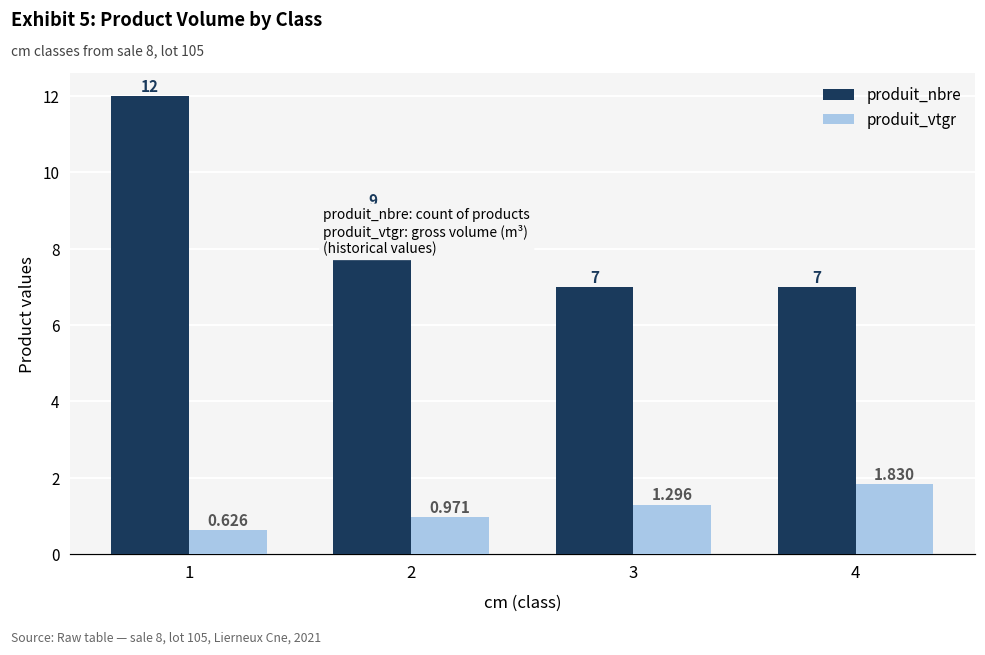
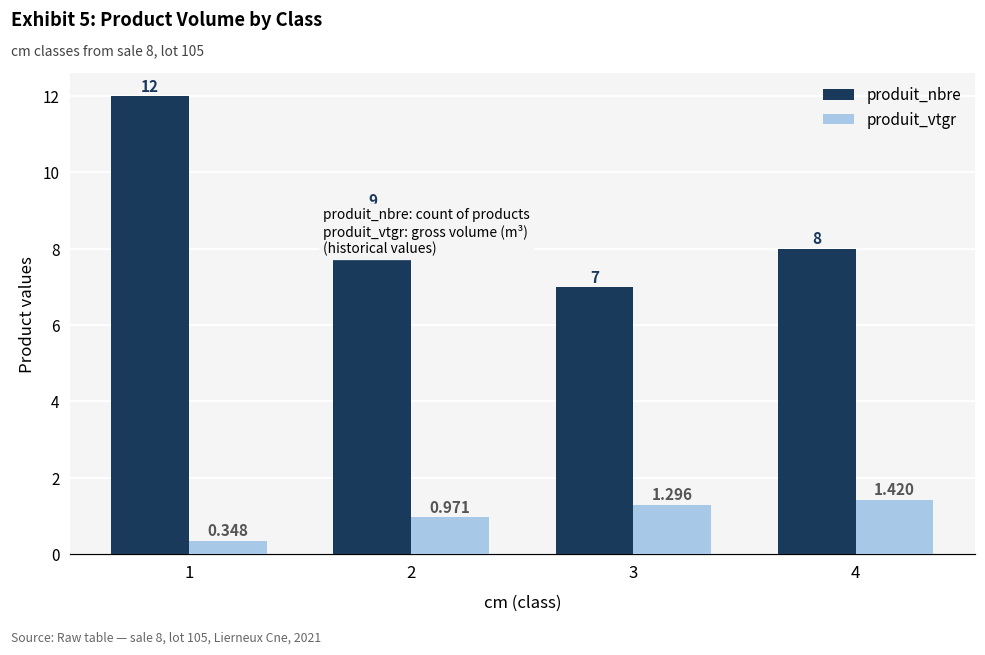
  {
    "produit_nbre": {
      "1": 12,
      "3": 7,
-     "4": 7
+     "4": 8
    },
    "produit_vtgr": {
-     "1": 0.626,
+     "1": 0.348,
      "2": 0.971,
      "3": 1.296,
-     "4": 1.830
+     "4": 1.420
    }
  }
